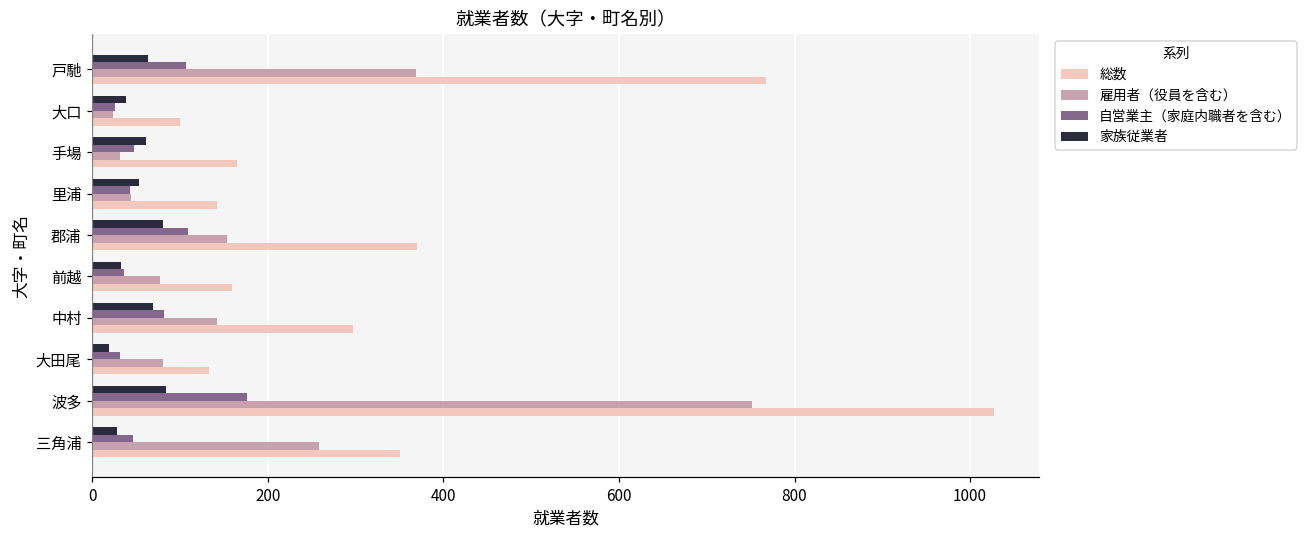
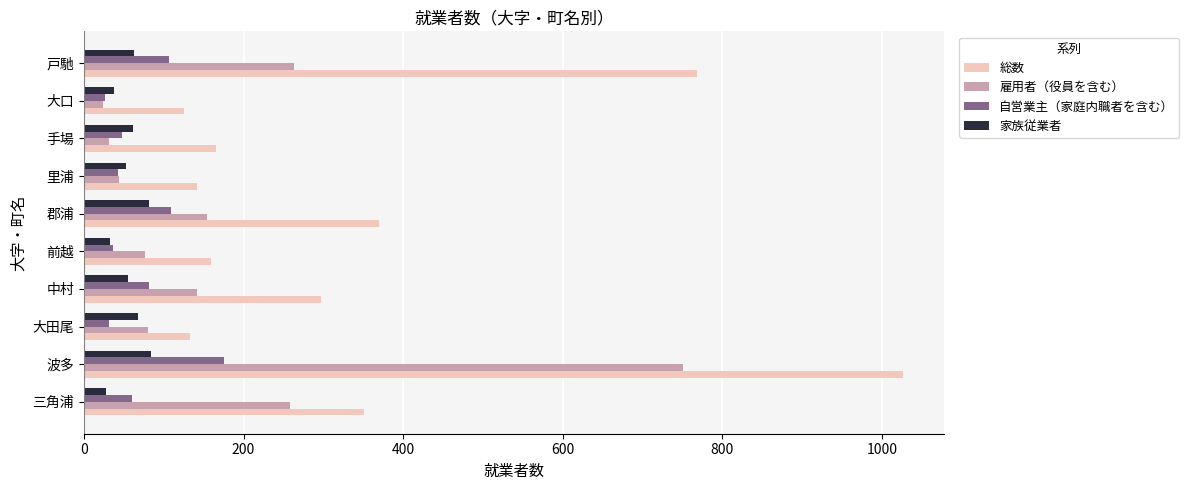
  {
    "総数": {
      "戸馳": 770,
-     "大口": 100,
+     "大口": 130,
      "手場": 170,
      "里浦": 140,
      "郡浦": 370,
      "前越": 160,
      "中村": 300,
      "大田尾": 130,
      "波多": 1030,
      "三角浦": 350
    },
    "雇用者（役員を含む）": {
-     "戸馳": 370,
+     "戸馳": 260,
      "大口": 20,
      "手場": 30,
      "里浦": 40,
      "郡浦": 150,
      "前越": 80,
      "中村": 140,
      "大田尾": 80,
      "波多": 750,
      "三角浦": 260
    },
    "自営業主（家庭内職者を含む）": {
      "戸馳": 110,
      "大口": 30,
      "手場": 50,
      "里浦": 40,
      "郡浦": 110,
      "前越": 40,
      "中村": 80,
      "大田尾": 30,
      "波多": 180,
-     "三角浦": 50
+     "三角浦": 60
    },
    "家族従業者": {
      "戸馳": 60,
      "大口": 40,
      "手場": 60,
      "里浦": 50,
      "郡浦": 80,
      "前越": 30,
-     "中村": 70,
-     "大田尾": 20,
+     "中村": 60,
+     "大田尾": 70,
      "波多": 80,
      "三角浦": 30
    }
  }
